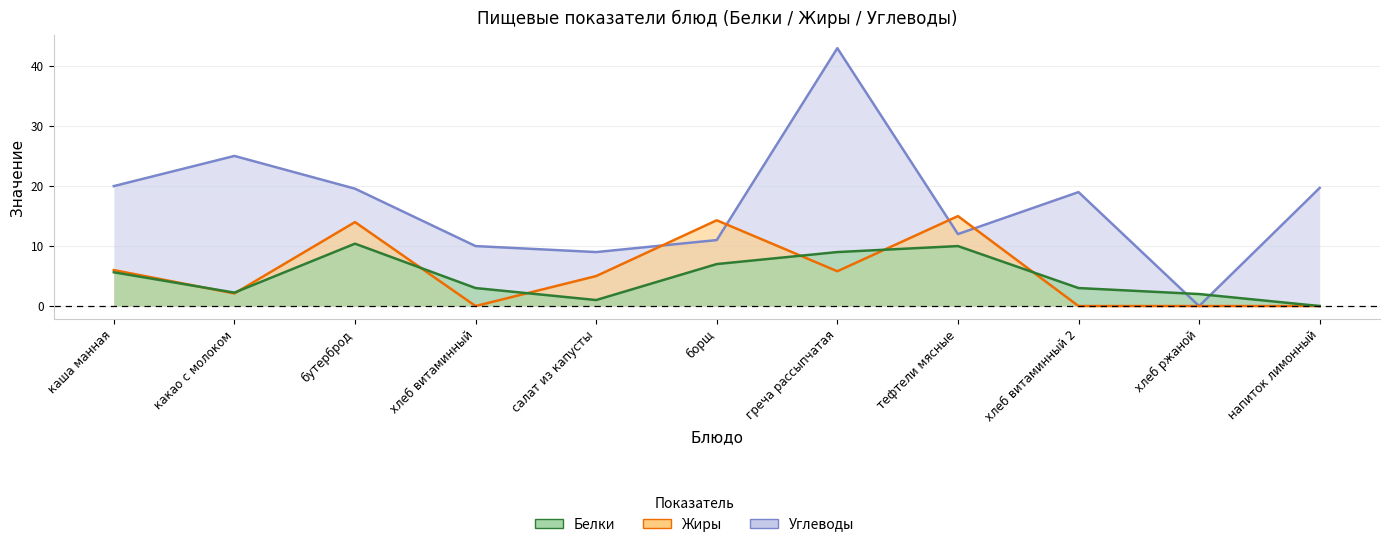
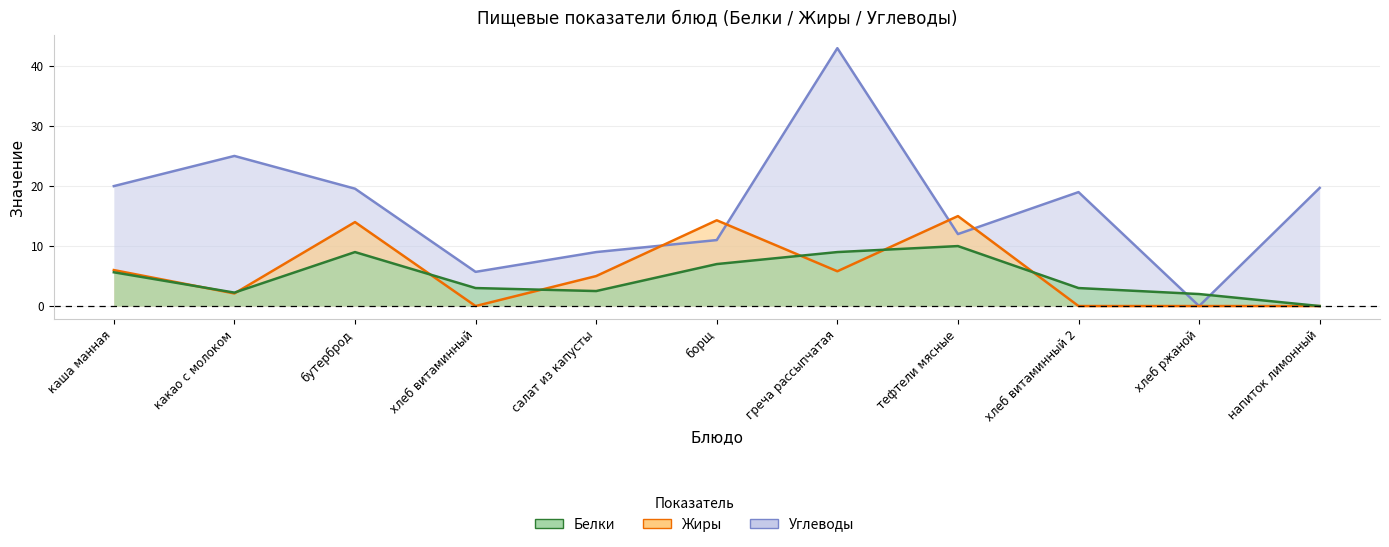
  {
    "Углеводы": {
      "каша манная": 20,
      "какао с молоком": 25,
      "бутерброд": 20,
-     "хлеб витаминный": 10,
+     "хлеб витаминный": 6,
      "салат из капусты": 9,
      "борщ": 11,
      "греча рассыпчатая": 43,
      "тефтели мясные": 12,
      "хлеб витаминный 2": 19,
      "напиток лимонный": 20
    },
    "Жиры": {
      "бутерброд": 14,
      "хлеб витаминный": 0,
      "салат из капусты": 5,
      "борщ": 14,
      "греча рассыпчатая": 6,
      "тефтели мясные": 15,
      "хлеб витаминный 2": 0
    },
    "Белки": {
-     "бутерброд": 10,
+     "бутерброд": 9,
      "хлеб витаминный": 3,
-     "салат из капусты": 1,
+     "салат из капусты": 3,
      "борщ": 7,
      "греча рассыпчатая": 9,
      "тефтели мясные": 10,
      "хлеб витаминный 2": 3,
      "хлеб ржаной": 2
    }
  }
